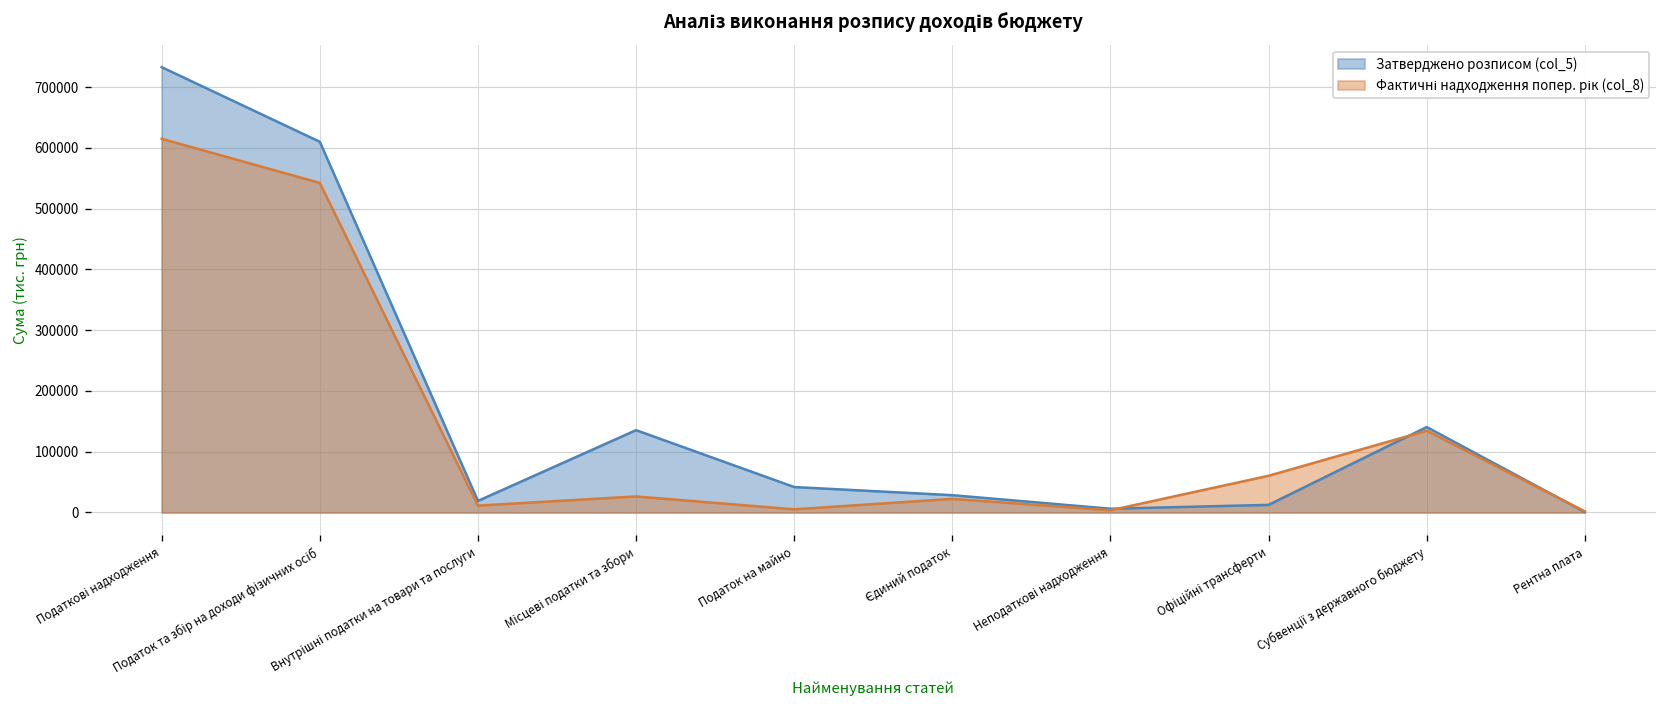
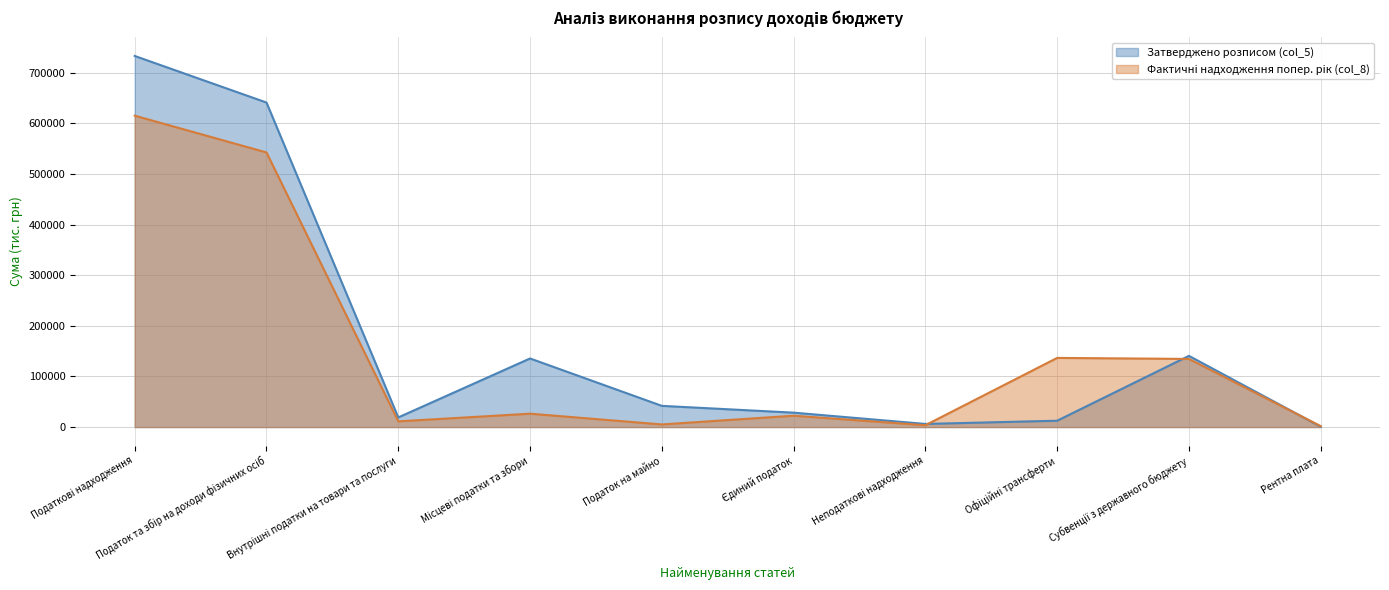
  {
    "Затверджено розписом (col_5)": {
      "Податкові надходження": 730000,
-     "Податок та збір на доходи фізичних осіб": 610000,
+     "Податок та збір на доходи фізичних осіб": 640000,
      "Внутрішні податки на товари та послуги": 20000,
      "Місцеві податки та збори": 140000,
      "Податок на майно": 40000,
      "Єдиний податок": 30000,
      "Офіційні трансферти": 10000,
      "Субвенції з державного бюджету": 140000
    },
    "Фактичні надходження попер. рік (col_8)": {
      "Податкові надходження": 620000,
      "Податок та збір на доходи фізичних осіб": 540000,
      "Внутрішні податки на товари та послуги": 10000,
      "Місцеві податки та збори": 30000,
      "Податок на майно": 10000,
      "Єдиний податок": 20000,
-     "Офіційні трансферти": 60000,
+     "Офіційні трансферти": 140000,
      "Субвенції з державного бюджету": 130000
    }
  }
